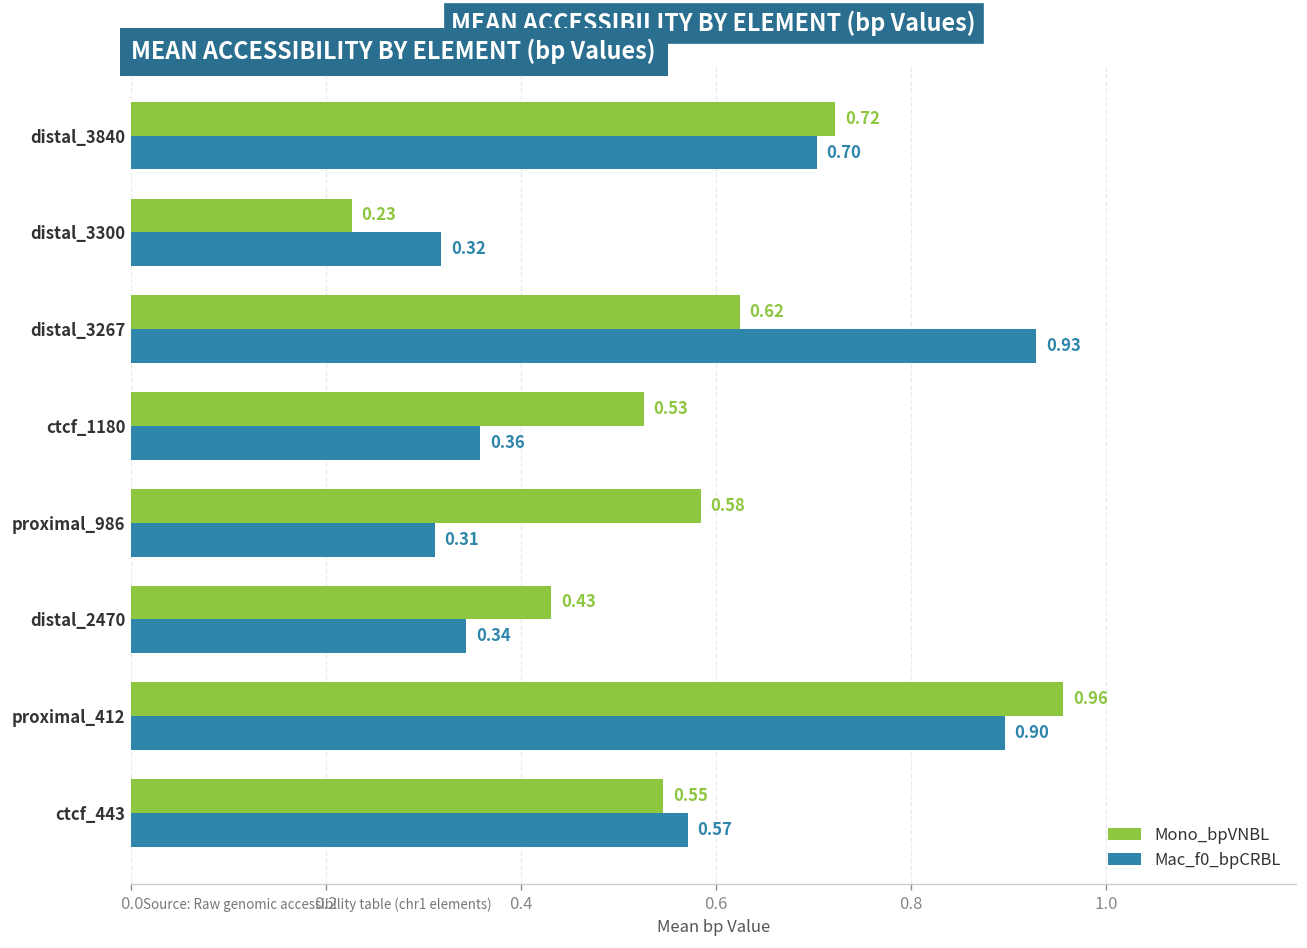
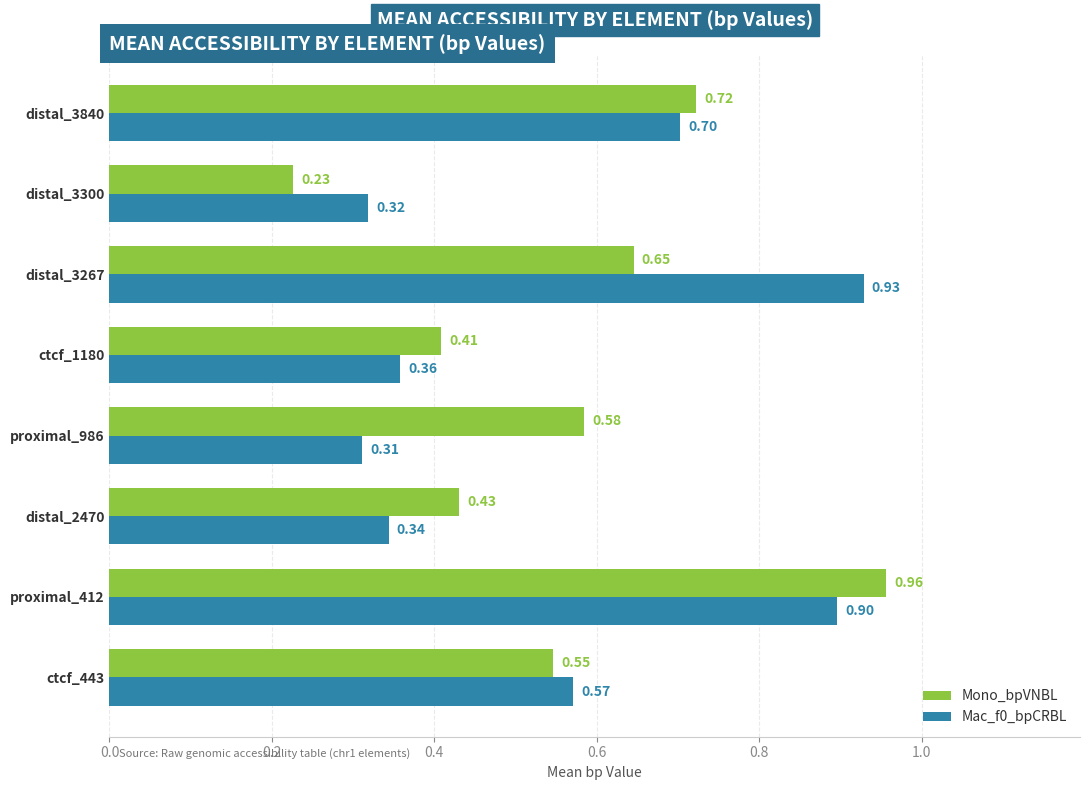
  {
    "Mono_bpVNBL": {
      "distal_3840": 0.72,
      "distal_3300": 0.23,
-     "distal_3267": 0.62,
-     "ctcf_1180": 0.53,
+     "distal_3267": 0.65,
+     "ctcf_1180": 0.41,
      "proximal_986": 0.58,
      "distal_2470": 0.43,
      "proximal_412": 0.96,
      "ctcf_443": 0.55
    },
    "Mac_f0_bpCRBL": {
      "distal_3840": 0.70,
      "distal_3300": 0.32,
      "distal_3267": 0.93,
      "ctcf_1180": 0.36,
      "proximal_986": 0.31,
      "distal_2470": 0.34,
      "proximal_412": 0.90,
      "ctcf_443": 0.57
    }
  }
